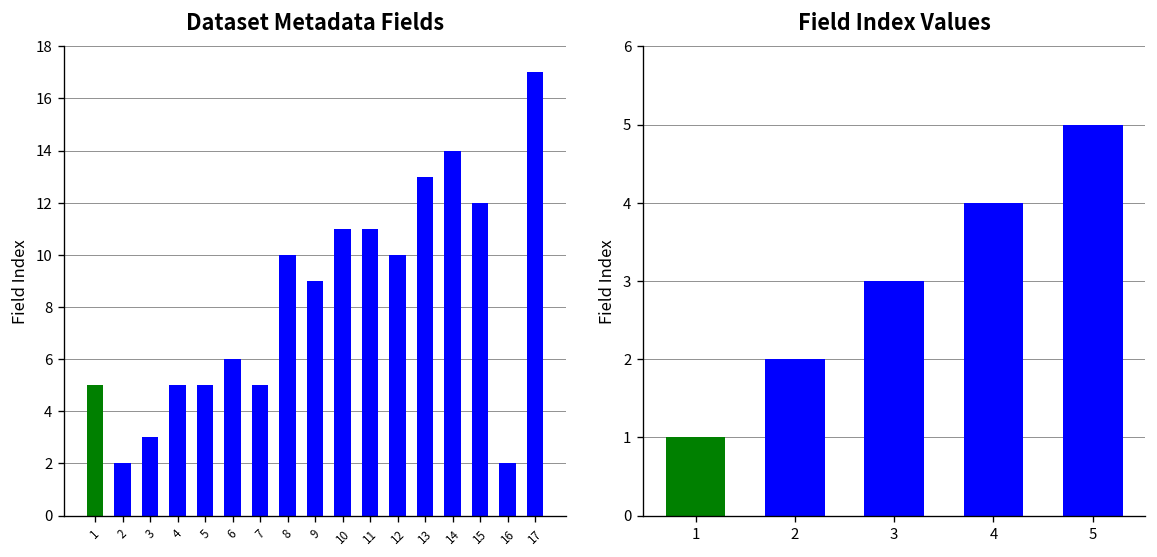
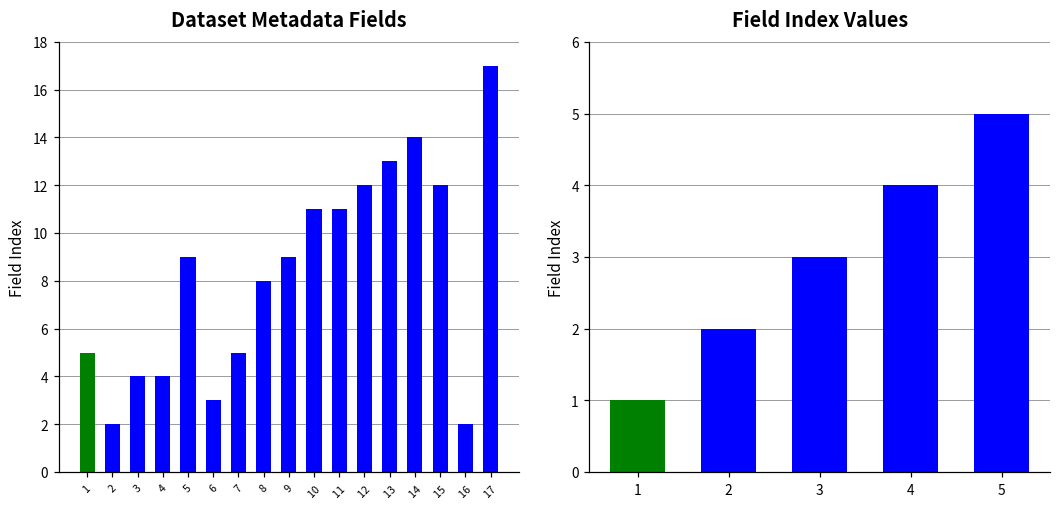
  {
    "Dataset Metadata Fields": {
      "1": 5,
      "2": 2,
-     "3": 3,
-     "4": 5,
-     "5": 5,
-     "6": 6,
+     "3": 4,
+     "4": 4,
+     "5": 9,
+     "6": 3,
      "7": 5,
-     "8": 10,
+     "8": 8,
      "9": 9,
      "10": 11,
      "11": 11,
-     "12": 10,
+     "12": 12,
      "13": 13,
      "14": 14,
      "15": 12,
      "16": 2,
      "17": 17
    },
    "Field Index Values": {
      "1": 1.0,
      "2": 2.0,
      "3": 3.0,
      "4": 4.0,
      "5": 5.0
    }
  }
